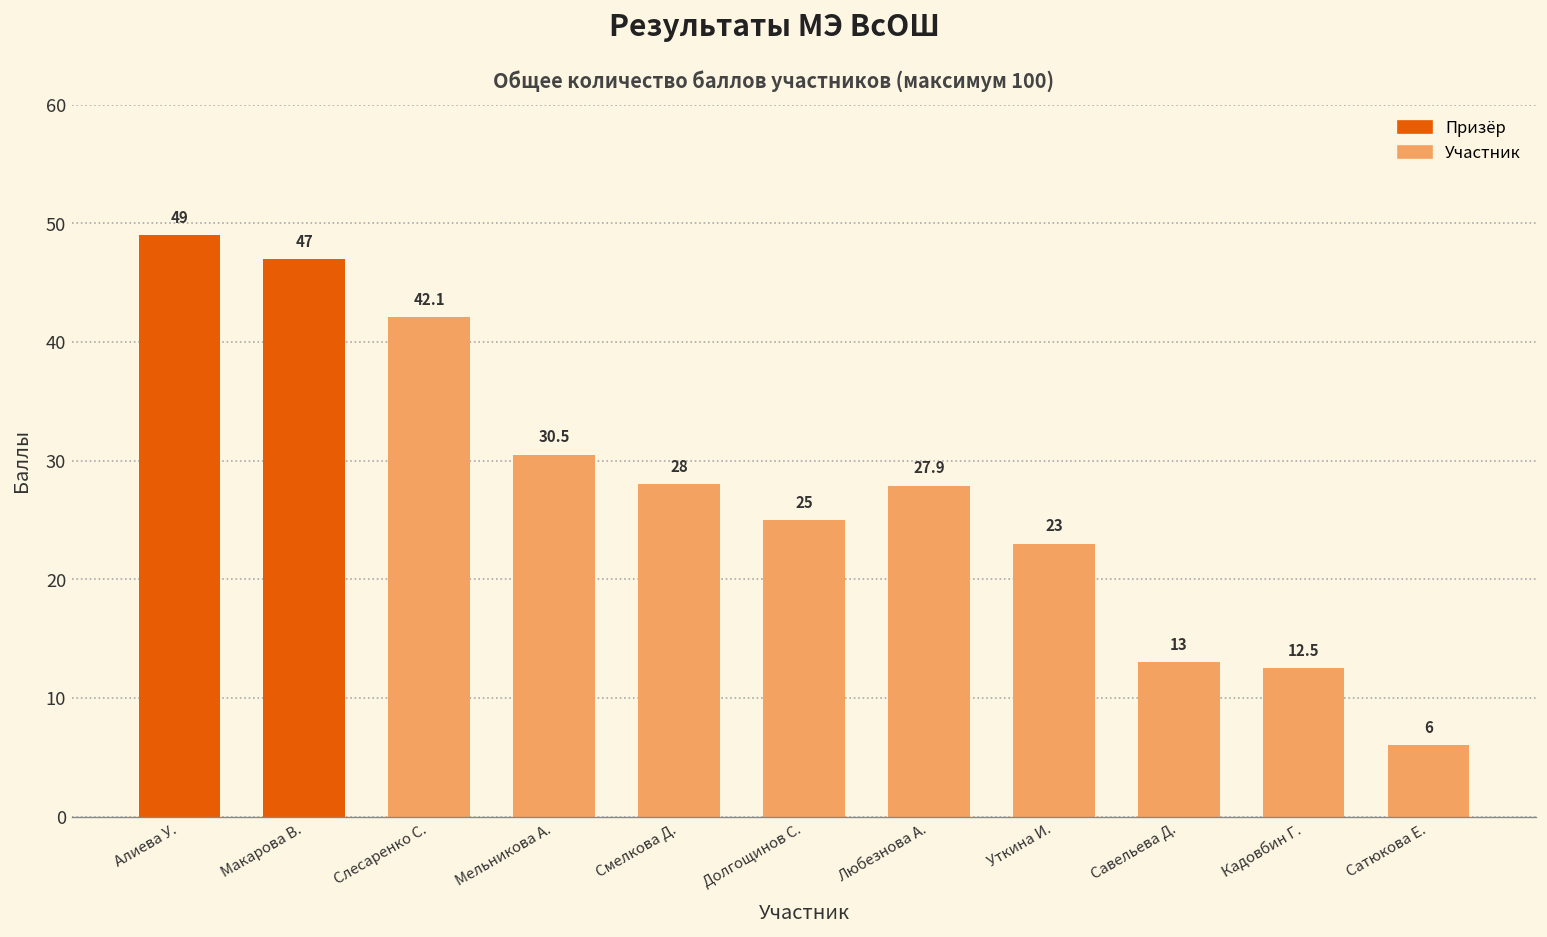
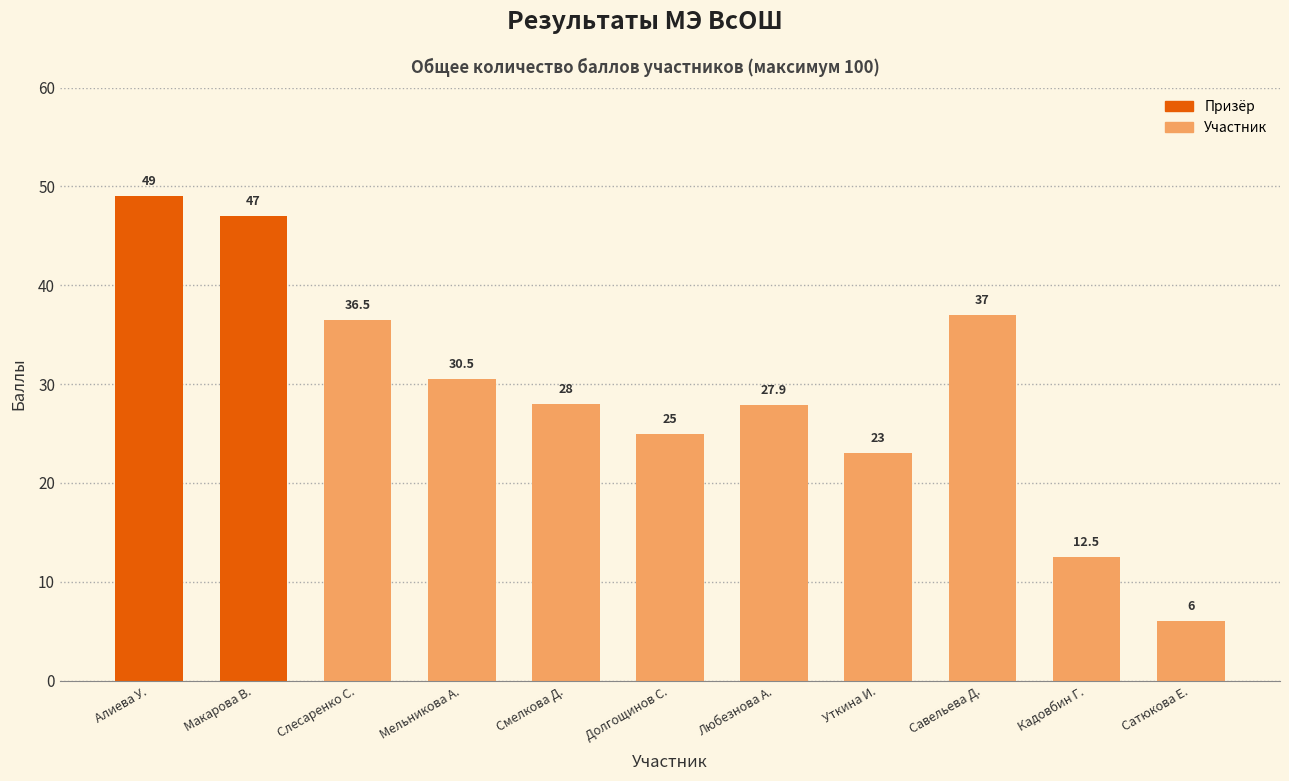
  {
    "Алиева У.": 49,
    "Макарова В.": 47,
-   "Слесаренко С.": 42.1,
+   "Слесаренко С.": 36.5,
    "Мельникова А.": 30.5,
    "Смелкова Д.": 28,
    "Долгощинов С.": 25,
    "Любезнова А.": 27.9,
    "Уткина И.": 23,
-   "Савельева Д.": 13,
+   "Савельева Д.": 37,
    "Кадовбин Г.": 12.5,
    "Сатюкова Е.": 6
  }
